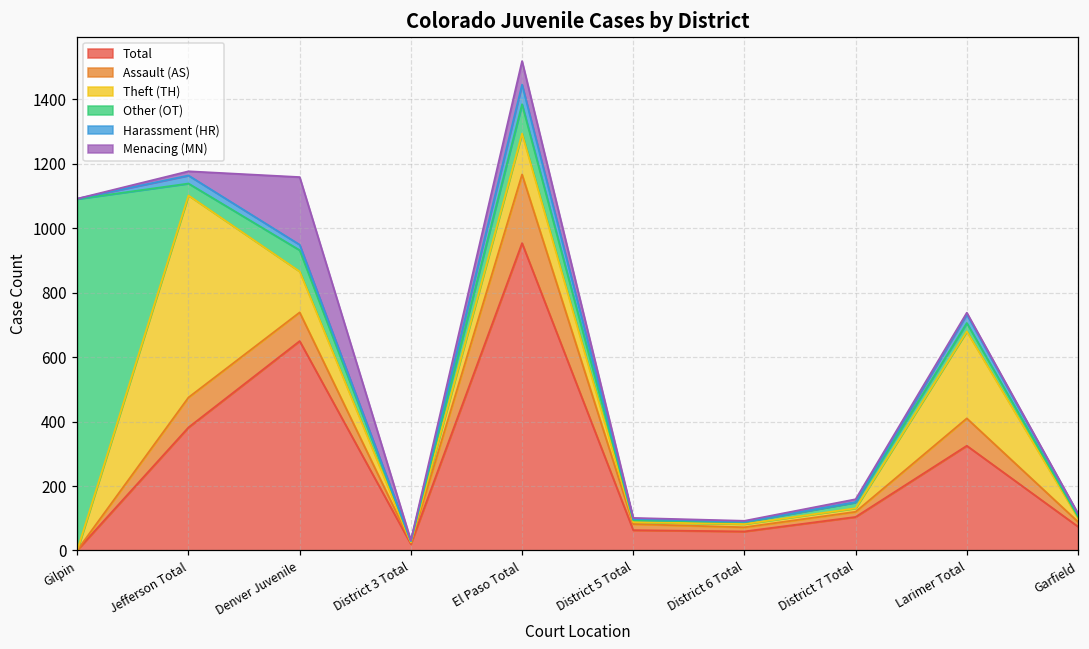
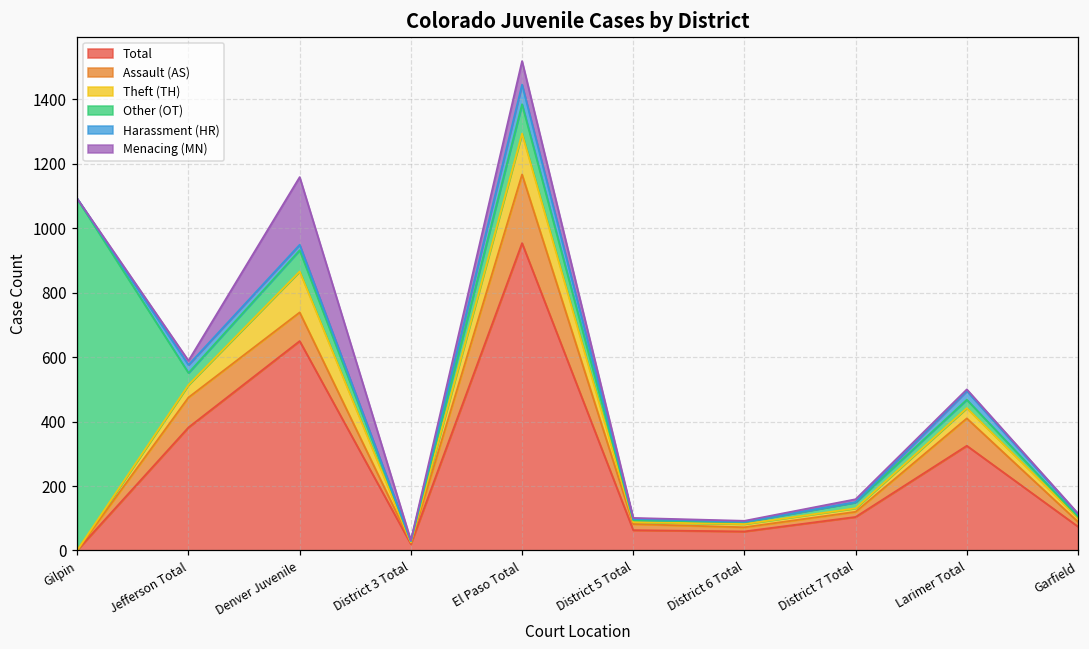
  {
    "Theft (TH)": {
-     "Jefferson Total": 630,
+     "Jefferson Total": 40,
      "Denver Juvenile": 130,
      "El Paso Total": 130,
      "District 7 Total": 10,
-     "Larimer Total": 270
+     "Larimer Total": 30
    },
    "Other (OT)": {
      "Jefferson Total": 40,
      "Denver Juvenile": 70,
      "El Paso Total": 90,
      "Larimer Total": 30
    },
    "Harassment (HR)": {
      "Jefferson Total": 30,
      "Denver Juvenile": 20,
      "El Paso Total": 60
    },
    "Menacing (MN)": {
      "Jefferson Total": 10,
      "Denver Juvenile": 210,
      "El Paso Total": 70,
      "District 7 Total": 10
    }
  }
